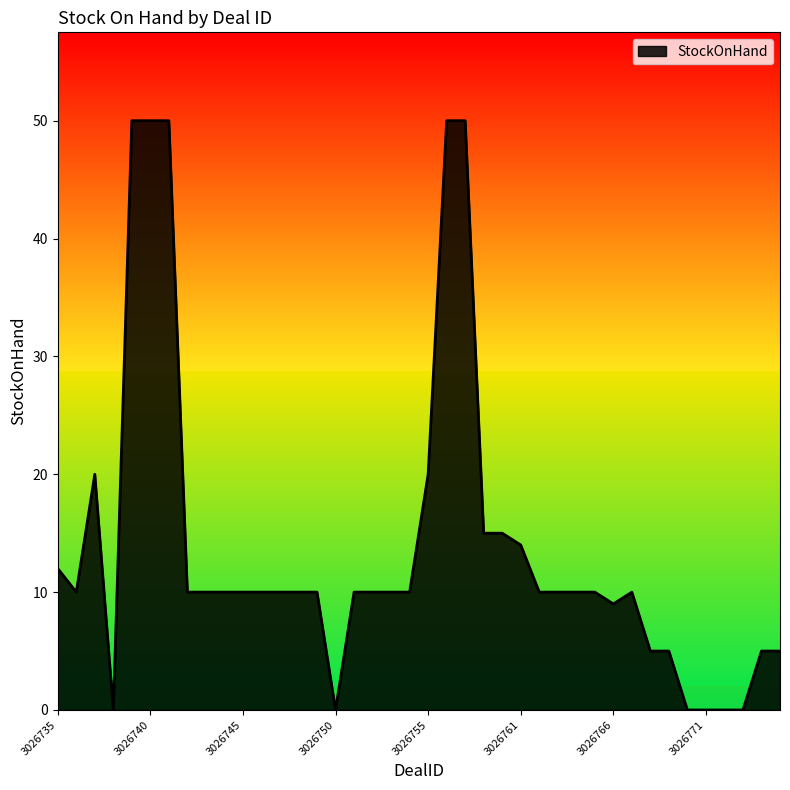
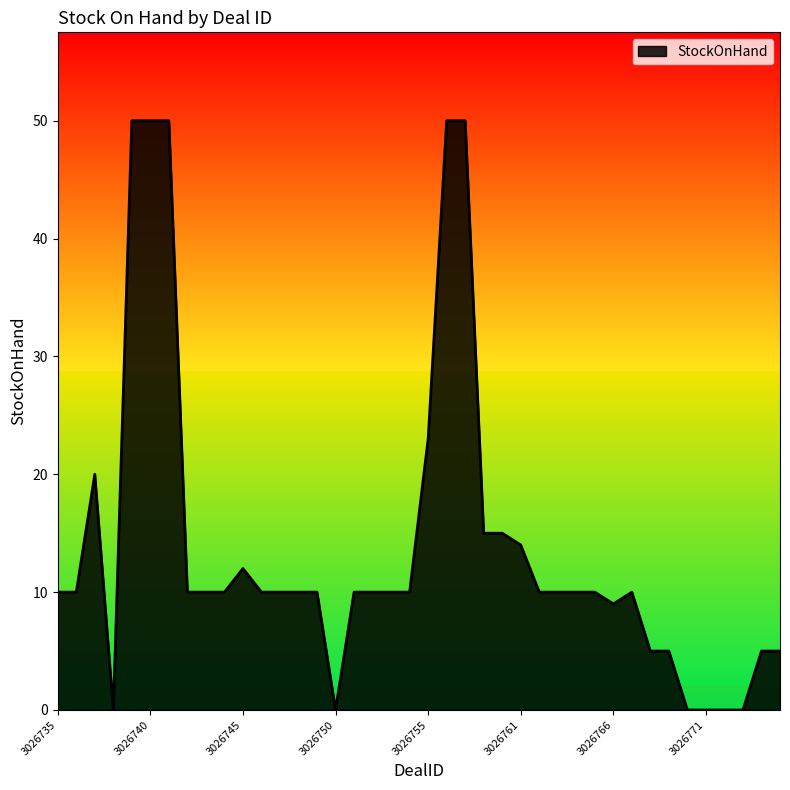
  {
-   "3026735": 12,
+   "3026735": 10,
    "3026740": 50,
-   "3026745": 10,
+   "3026745": 12,
    "3026750": 0,
-   "3026755": 20,
+   "3026755": 23,
    "3026761": 14,
    "3026766": 9,
    "3026771": 0
  }
